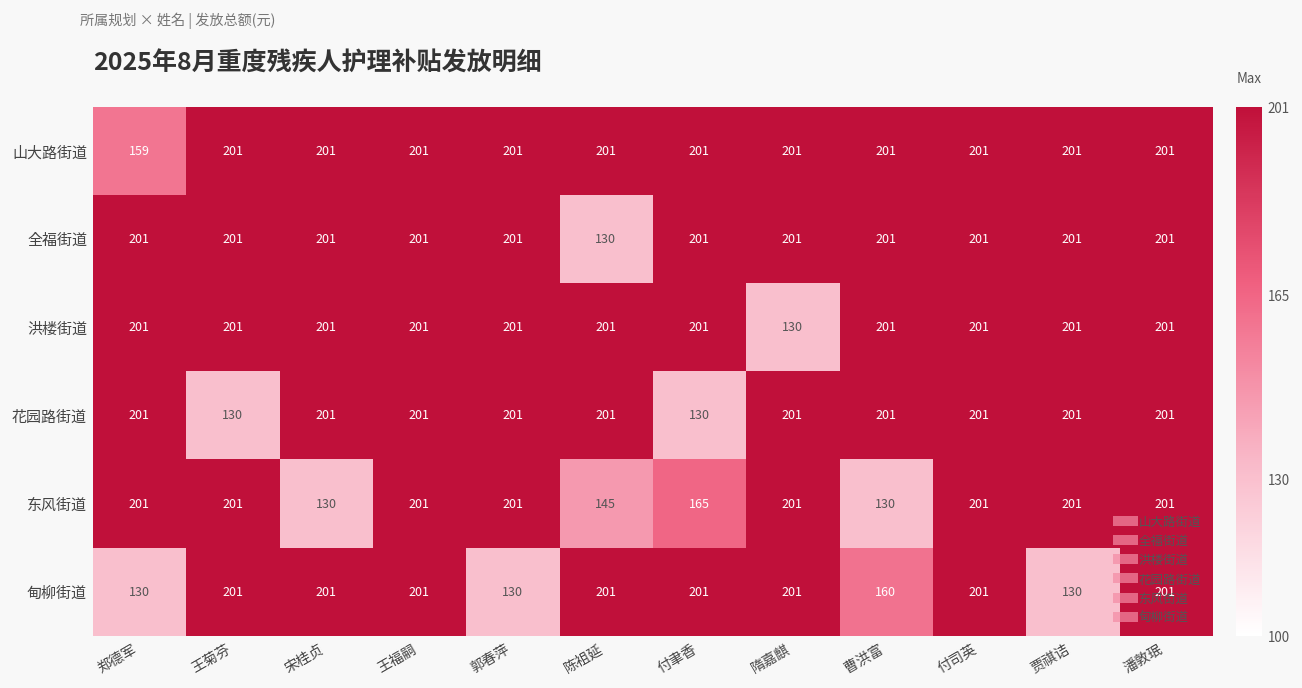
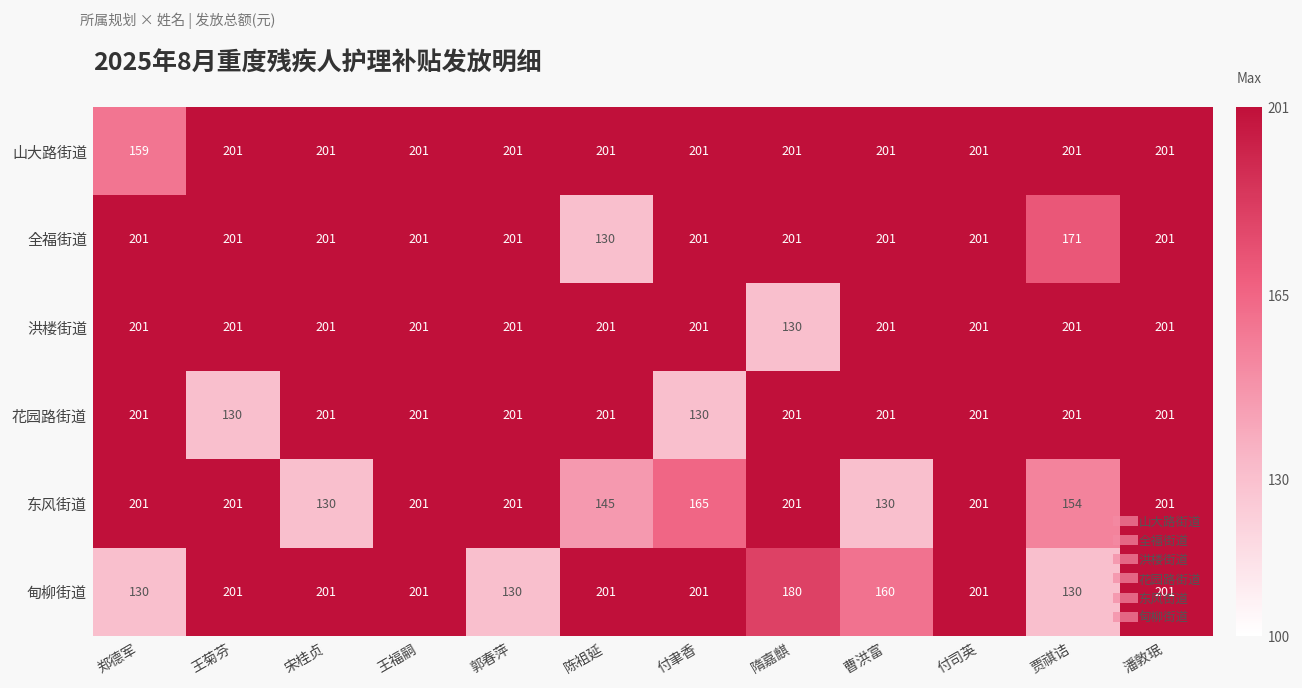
  {
    "山大路街道": {
      "郑德军": 159,
      "王菊芬": 201,
      "宋桂贞": 201,
      "王福嗣": 201,
      "郭春萍": 201,
      "陈祖延": 201,
      "付聿香": 201,
      "隋嘉麒": 201,
      "曹洪富": 201,
      "付司英": 201,
      "贾祺诘": 201,
      "潘敦珉": 201
    },
    "全福街道": {
      "郑德军": 201,
      "王菊芬": 201,
      "宋桂贞": 201,
      "王福嗣": 201,
      "郭春萍": 201,
      "陈祖延": 130,
      "付聿香": 201,
      "隋嘉麒": 201,
      "曹洪富": 201,
      "付司英": 201,
-     "贾祺诘": 201,
+     "贾祺诘": 171,
      "潘敦珉": 201
    },
    "洪楼街道": {
      "郑德军": 201,
      "王菊芬": 201,
      "宋桂贞": 201,
      "王福嗣": 201,
      "郭春萍": 201,
      "陈祖延": 201,
      "付聿香": 201,
      "隋嘉麒": 130,
      "曹洪富": 201,
      "付司英": 201,
      "贾祺诘": 201,
      "潘敦珉": 201
    },
    "花园路街道": {
      "郑德军": 201,
      "王菊芬": 130,
      "宋桂贞": 201,
      "王福嗣": 201,
      "郭春萍": 201,
      "陈祖延": 201,
      "付聿香": 130,
      "隋嘉麒": 201,
      "曹洪富": 201,
      "付司英": 201,
      "贾祺诘": 201,
      "潘敦珉": 201
    },
    "东风街道": {
      "郑德军": 201,
      "王菊芬": 201,
      "宋桂贞": 130,
      "王福嗣": 201,
      "郭春萍": 201,
      "陈祖延": 145,
      "付聿香": 165,
      "隋嘉麒": 201,
      "曹洪富": 130,
      "付司英": 201,
-     "贾祺诘": 201,
+     "贾祺诘": 154,
      "潘敦珉": 201
    },
    "甸柳街道": {
      "郑德军": 130,
      "王菊芬": 201,
      "宋桂贞": 201,
      "王福嗣": 201,
      "郭春萍": 130,
      "陈祖延": 201,
      "付聿香": 201,
-     "隋嘉麒": 201,
+     "隋嘉麒": 180,
      "曹洪富": 160,
      "付司英": 201,
      "贾祺诘": 130,
      "潘敦珉": 201
    }
  }
